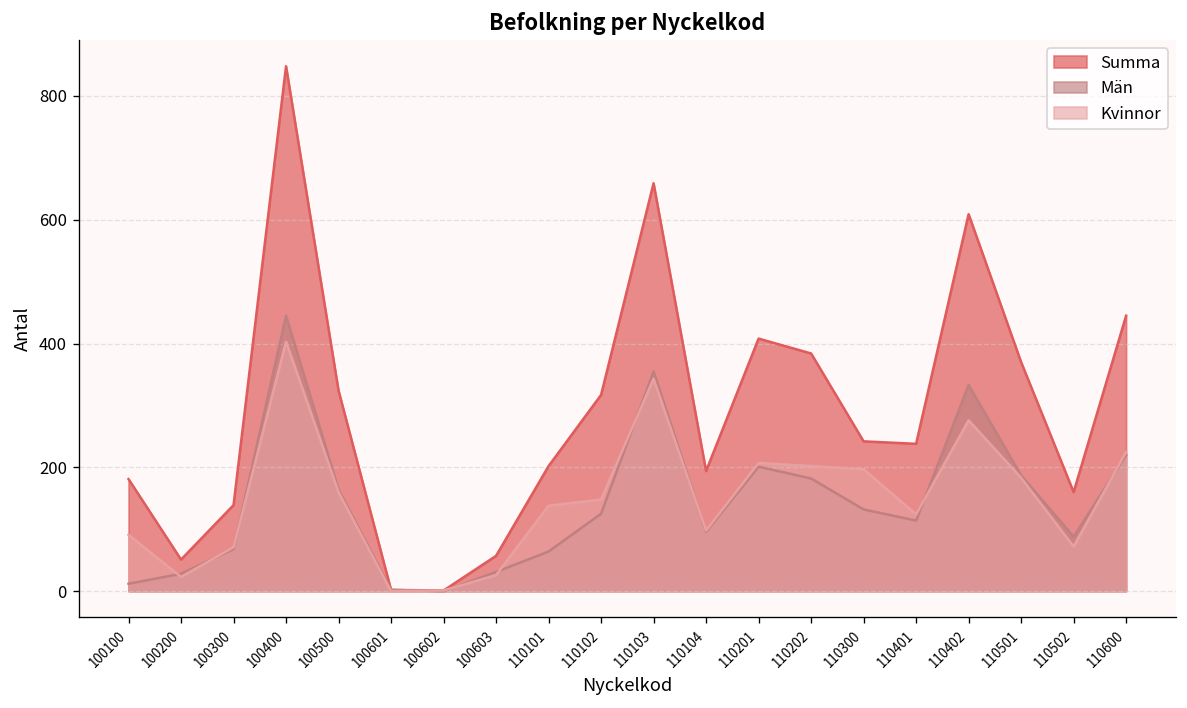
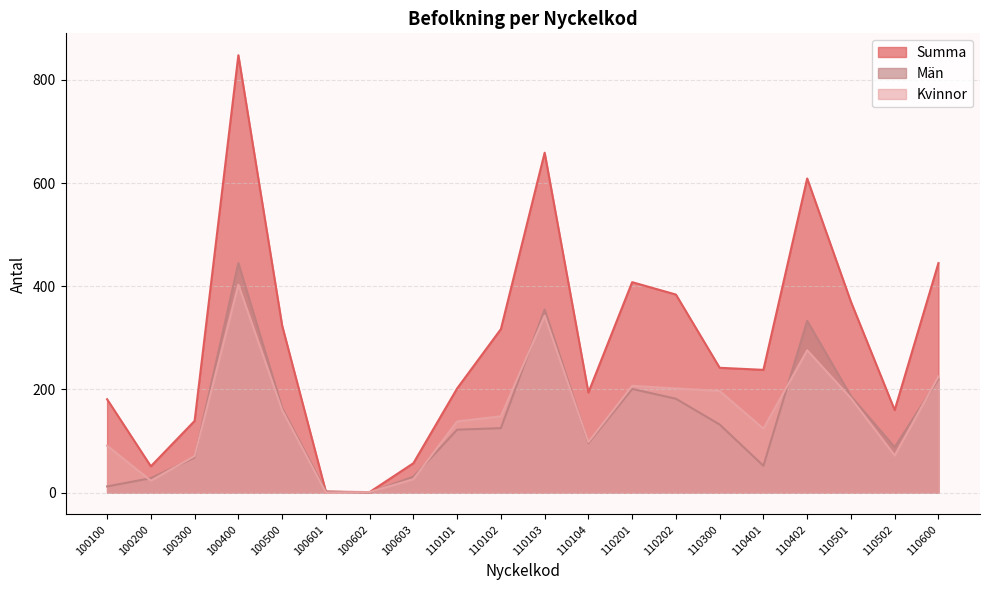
  {
    "Summa": {
      "100100": 180,
      "100200": 50,
      "100300": 140,
      "100400": 850,
      "100500": 320,
      "100603": 60,
      "110101": 200,
      "110102": 320,
      "110103": 660,
      "110104": 190,
      "110201": 410,
      "110202": 380,
      "110300": 240,
      "110401": 240,
      "110402": 610,
      "110501": 370,
      "110502": 160,
      "110600": 450
    },
    "Män": {
      "100100": 10,
      "100200": 30,
      "100400": 450,
      "100603": 30,
-     "110101": 60,
+     "110101": 120,
      "110102": 130,
      "110103": 360,
      "110201": 200,
      "110202": 180,
      "110300": 130,
-     "110401": 110,
+     "110401": 50,
      "110402": 330,
      "110502": 90
    },
    "Kvinnor": {
      "100100": 90,
      "100200": 20,
      "100400": 400,
      "100603": 30,
      "110101": 140,
      "110102": 150,
      "110103": 340,
      "110201": 210,
      "110202": 200,
      "110300": 200,
      "110401": 120,
      "110402": 280,
      "110502": 70
    }
  }
